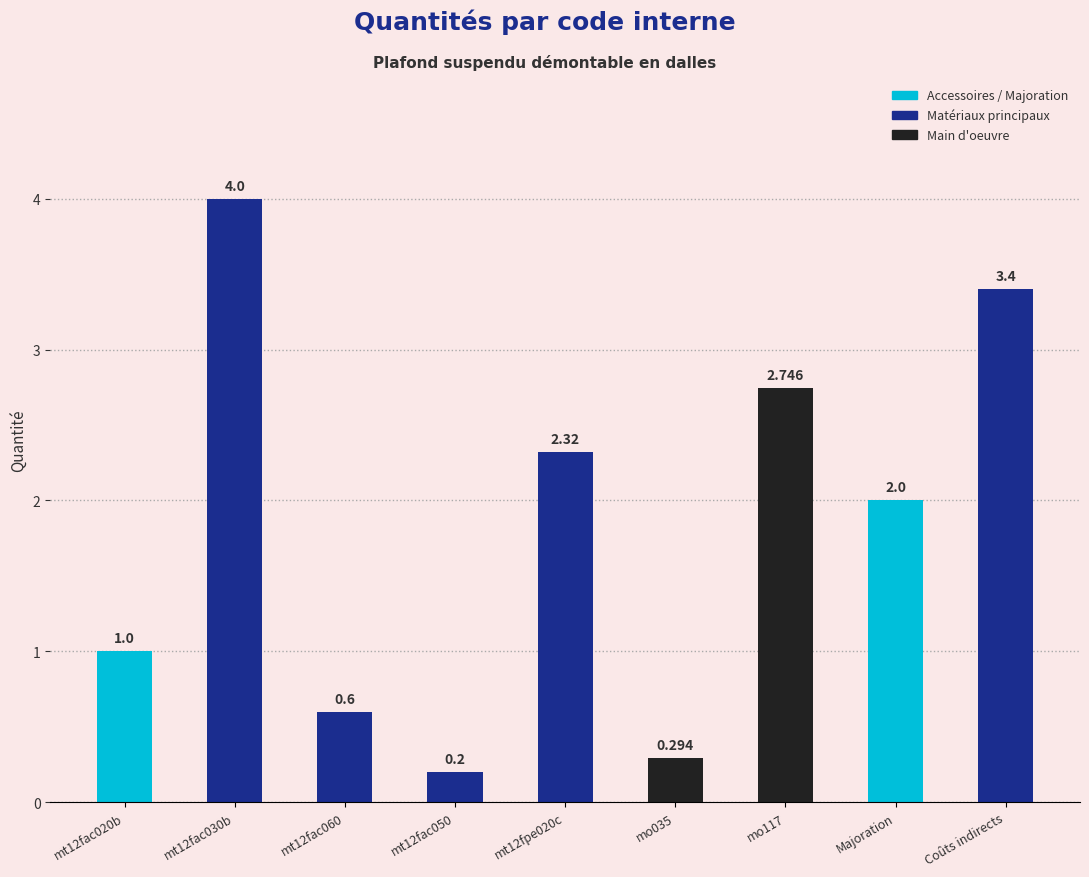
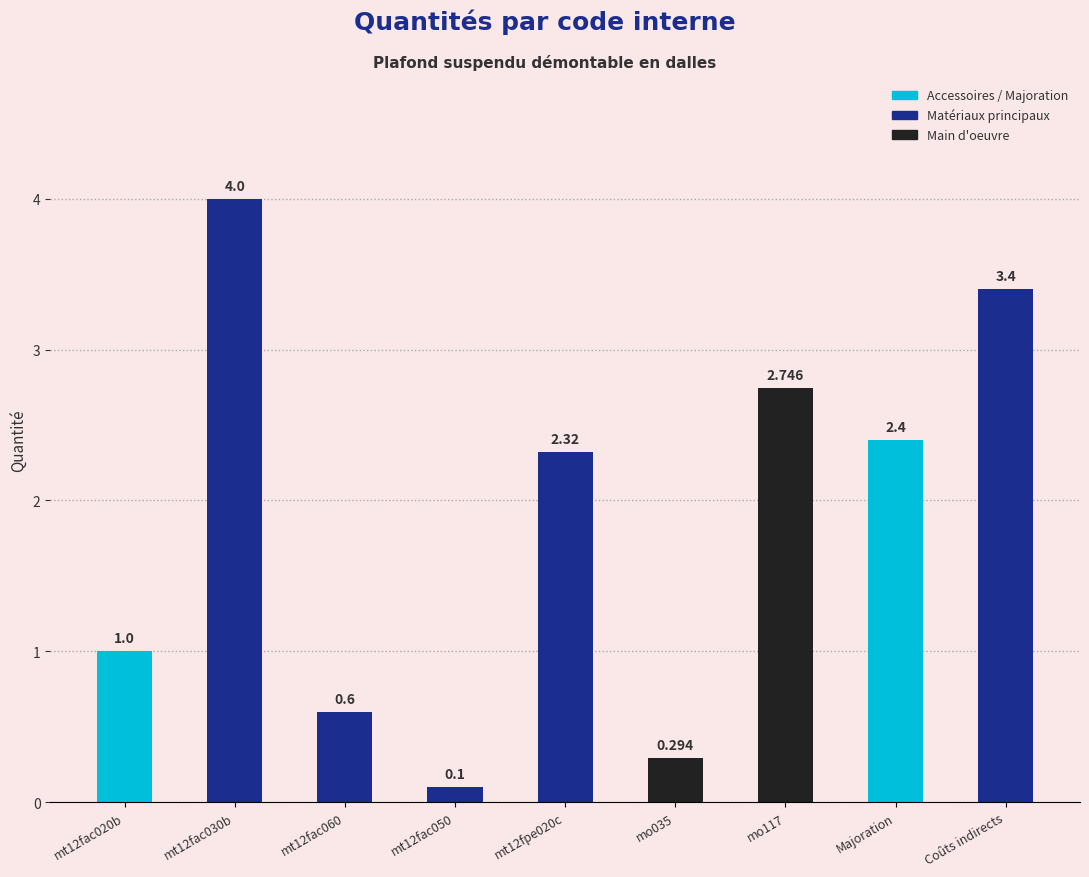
  {
    "mt12fac020b": 1.0,
    "mt12fac030b": 4.0,
    "mt12fac060": 0.6,
-   "mt12fac050": 0.2,
+   "mt12fac050": 0.1,
    "mt12fpe020c": 2.32,
    "mo035": 0.294,
    "mo117": 2.746,
-   "Majoration": 2.0,
+   "Majoration": 2.4,
    "Coûts indirects": 3.4
  }
